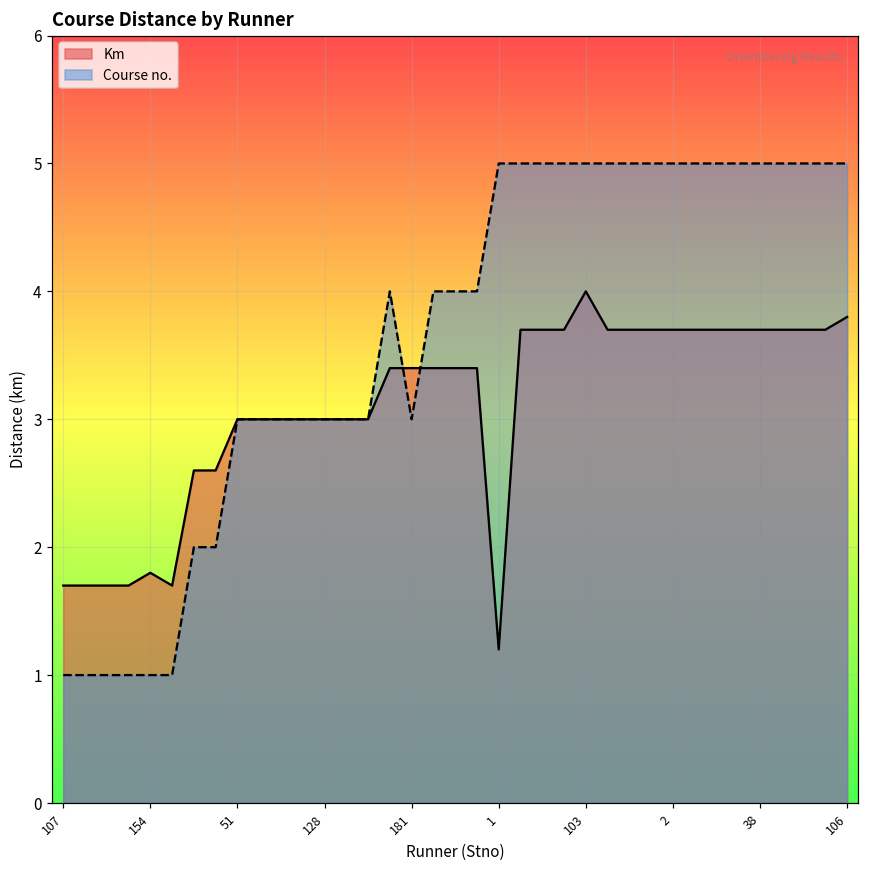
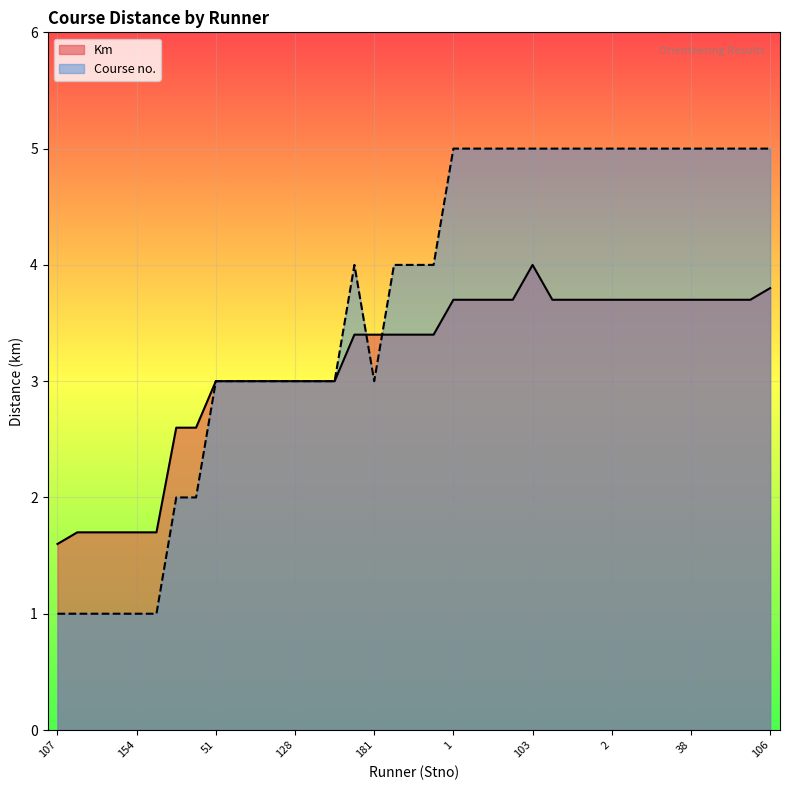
  {
    "Km": {
-     "107": 1.7,
-     "154": 1.8,
+     "107": 1.6,
+     "154": 1.7,
      "181": 3.4,
-     "1": 1.2,
+     "1": 3.7,
      "103": 4.0,
      "2": 3.7,
      "38": 3.7,
      "106": 3.8
    },
    "Course no.": {
      "107": 1.0,
      "154": 1.0,
      "181": 3.0,
      "1": 5.0,
      "103": 5.0,
      "2": 5.0,
      "38": 5.0,
      "106": 5.0
    }
  }
